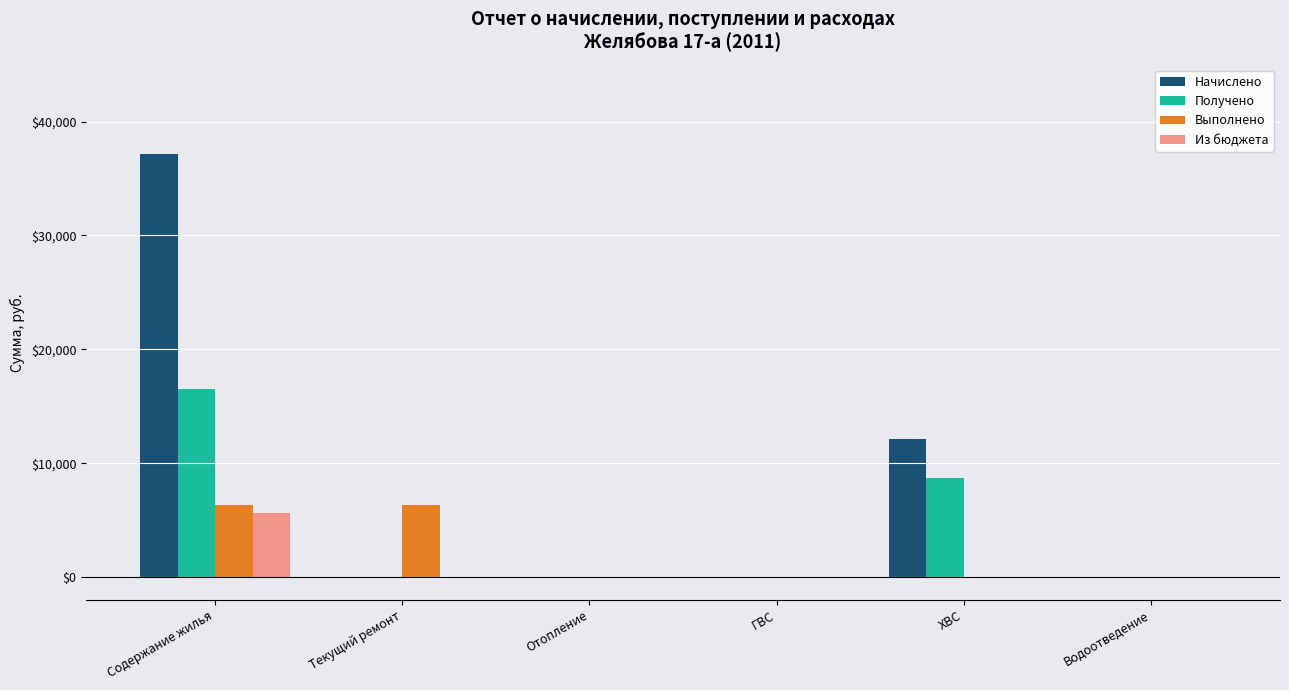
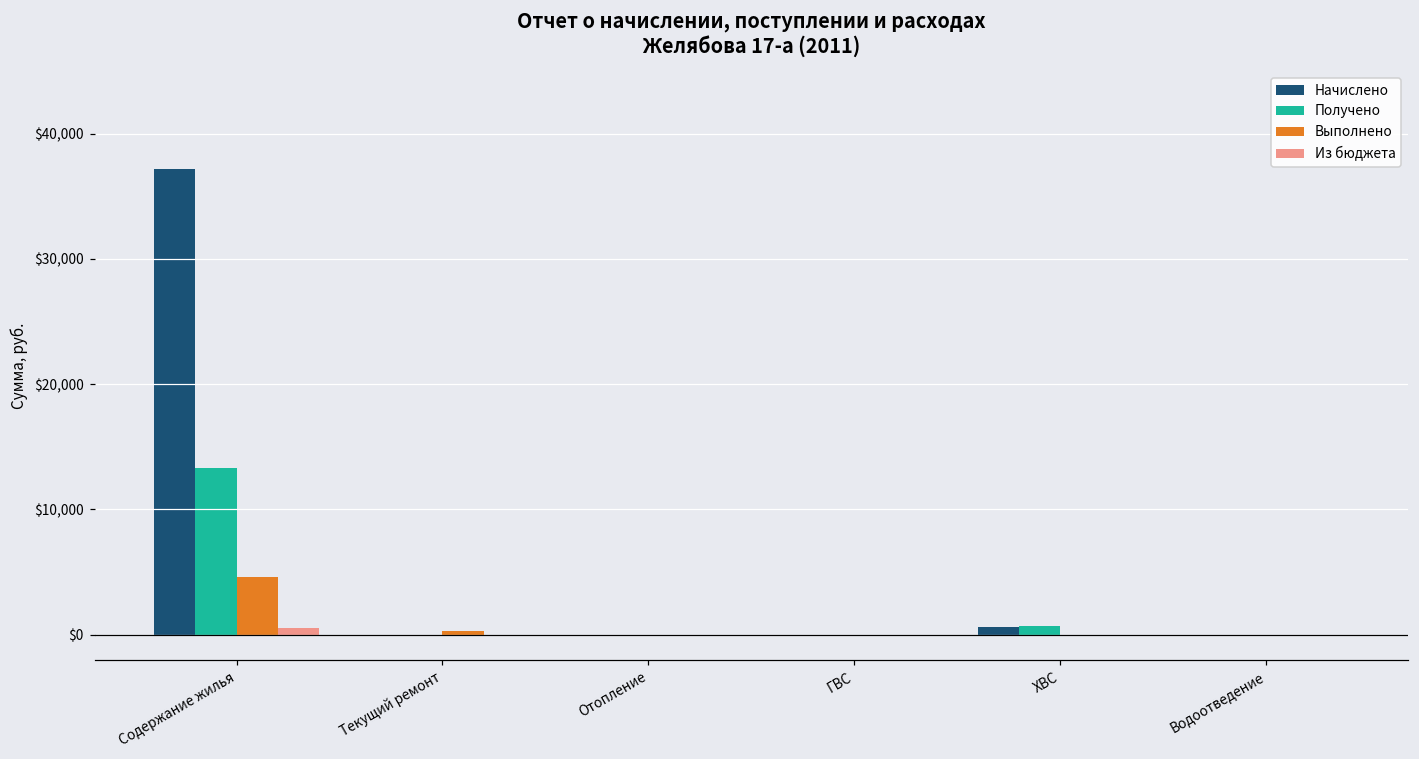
  {
    "Начислено": {
      "Содержание жилья": "$37,200",
      "Текущий ремонт": "$0",
      "Отопление": "$0",
      "ГВС": "$0",
-     "ХВС": "$12,100",
+     "ХВС": "$600",
      "Водоотведение": "$0"
    },
    "Получено": {
-     "Содержание жилья": "$16,500",
+     "Содержание жилья": "$13,300",
      "Текущий ремонт": "$0",
      "Отопление": "$0",
      "ГВС": "$0",
-     "ХВС": "$8,700",
+     "ХВС": "$700",
      "Водоотведение": "$0"
    },
    "Выполнено": {
-     "Содержание жилья": "$6,400",
-     "Текущий ремонт": "$6,300",
+     "Содержание жилья": "$4,600",
+     "Текущий ремонт": "$300",
      "Отопление": "$0",
      "ГВС": "$0",
      "ХВС": "$0",
      "Водоотведение": "$0"
    },
    "Из бюджета": {
-     "Содержание жилья": "$5,600",
+     "Содержание жилья": "$600",
      "Текущий ремонт": "$0",
      "Отопление": "$0",
      "ГВС": "$0",
      "ХВС": "$0",
      "Водоотведение": "$0"
    }
  }
